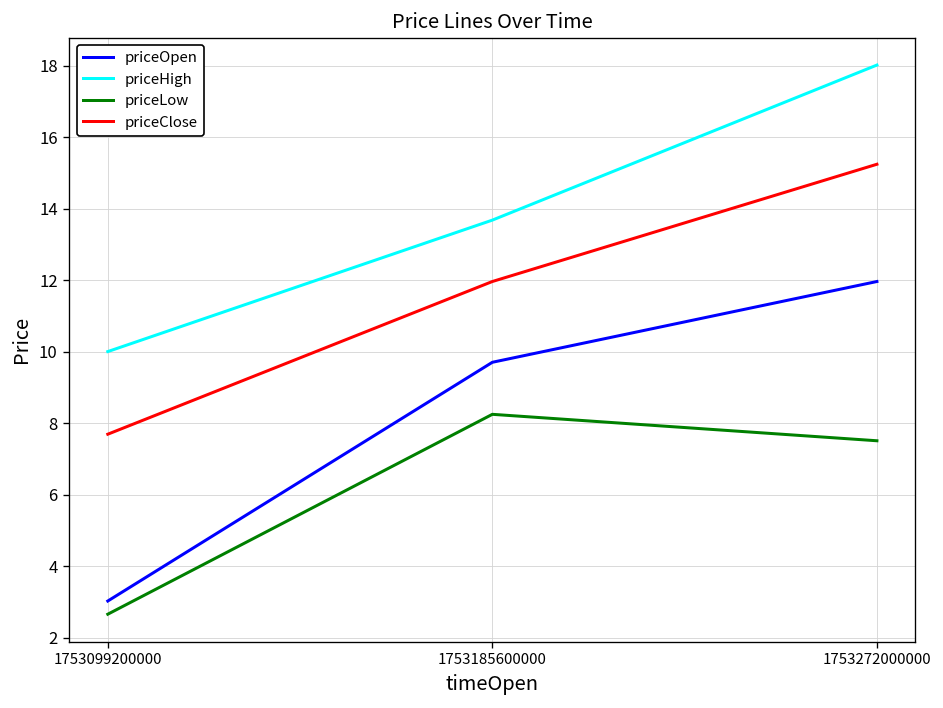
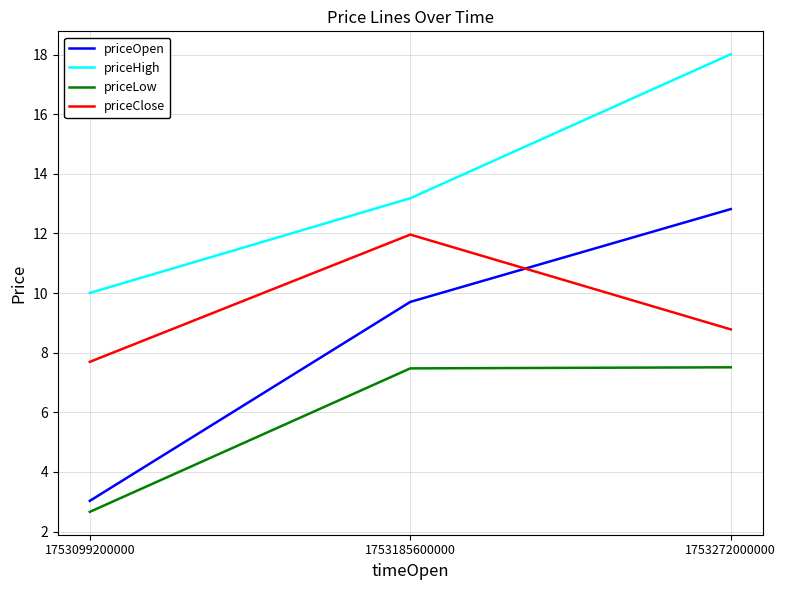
  {
    "priceOpen": {
      "1753099200000": 3.0,
      "1753185600000": 9.7,
-     "1753272000000": 12.0
+     "1753272000000": 12.8
    },
    "priceHigh": {
      "1753099200000": 10.0,
-     "1753185600000": 13.7,
+     "1753185600000": 13.2,
      "1753272000000": 18.0
    },
    "priceLow": {
      "1753099200000": 2.7,
-     "1753185600000": 8.2,
+     "1753185600000": 7.5,
      "1753272000000": 7.5
    },
    "priceClose": {
      "1753099200000": 7.7,
      "1753185600000": 12.0,
-     "1753272000000": 15.2
+     "1753272000000": 8.8
    }
  }
